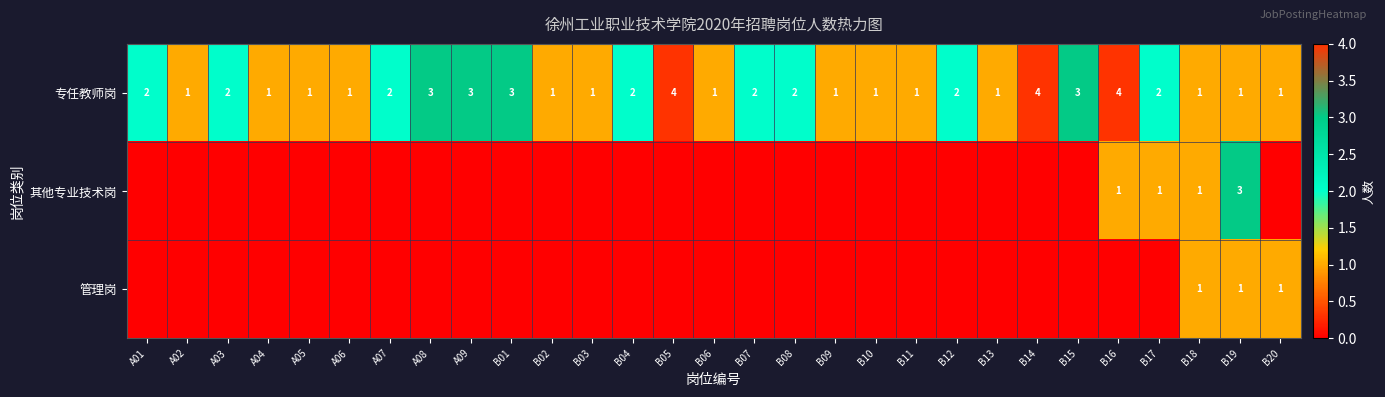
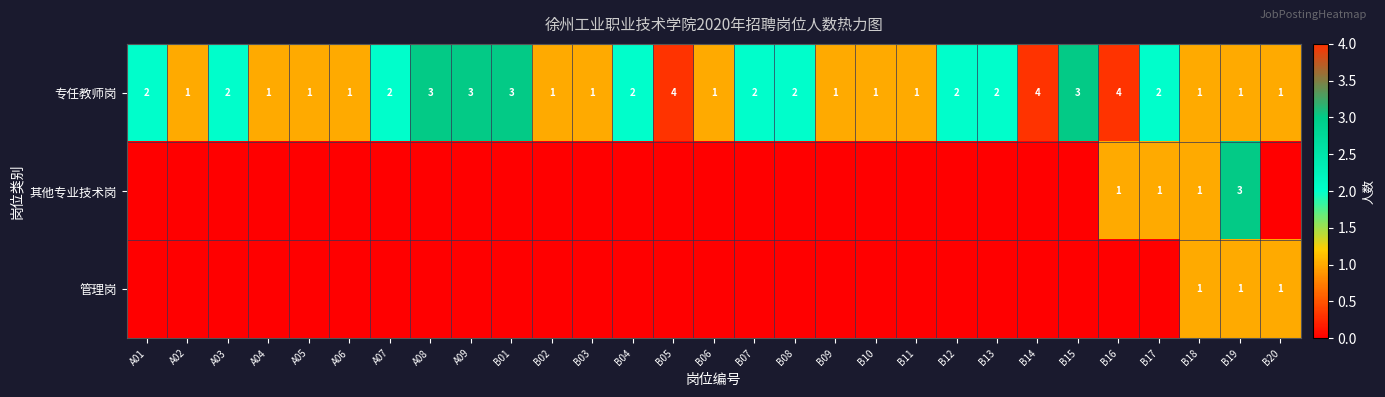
  {
    "专任教师岗": {
      "A01": 2,
      "A02": 1,
      "A03": 2,
      "A04": 1,
      "A05": 1,
      "A06": 1,
      "A07": 2,
      "A08": 3,
      "A09": 3,
      "B01": 3,
      "B02": 1,
      "B03": 1,
      "B04": 2,
      "B05": 4,
      "B06": 1,
      "B07": 2,
      "B08": 2,
      "B09": 1,
      "B10": 1,
      "B11": 1,
      "B12": 2,
-     "B13": 1,
+     "B13": 2,
      "B14": 4,
      "B15": 3,
      "B16": 4,
      "B17": 2,
      "B18": 1,
      "B19": 1,
      "B20": 1
    },
    "其他专业技术岗": {
      "B16": 1,
      "B17": 1,
      "B18": 1,
      "B19": 3
    },
    "管理岗": {
      "B18": 1,
      "B19": 1,
      "B20": 1
    }
  }
